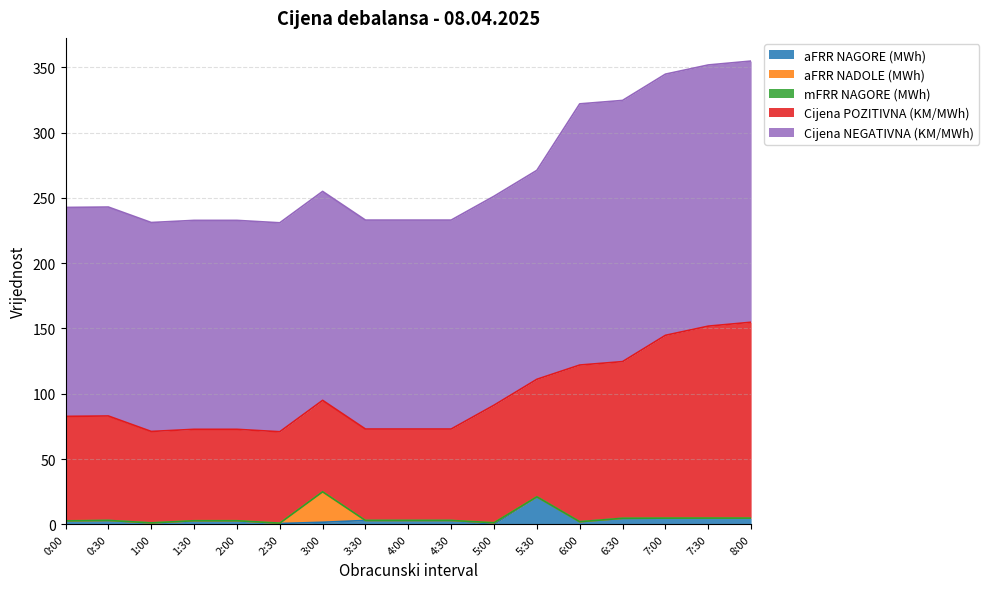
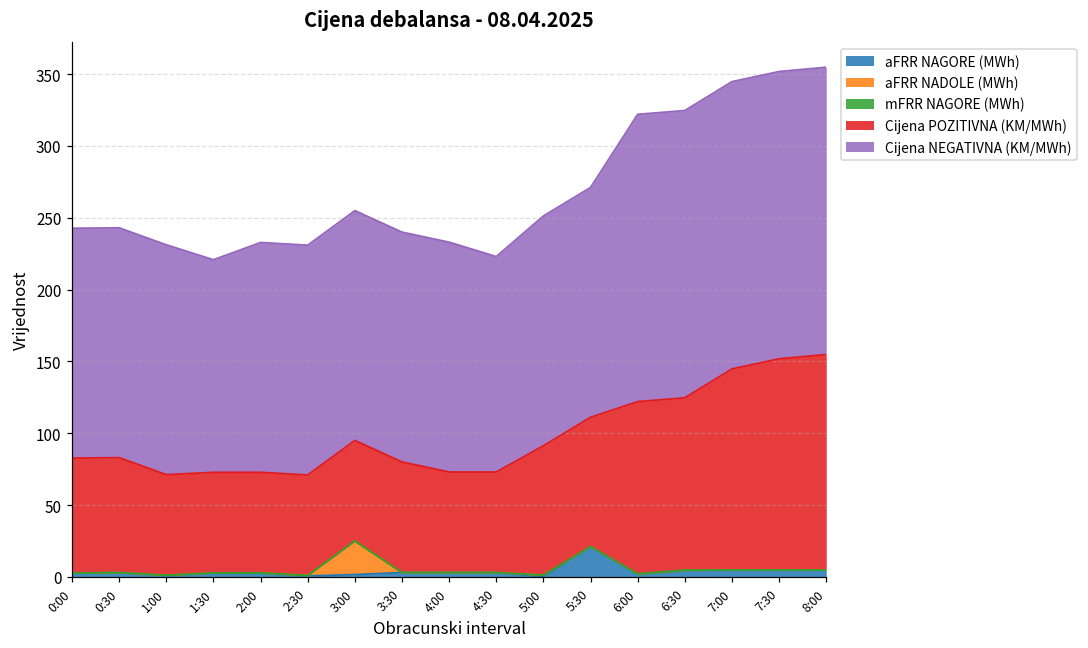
  {
    "aFRR NAGORE (MWh)": {
      "3:00": 2
    },
    "Cijena POZITIVNA (KM/MWh)": {
      "0:00": 80,
      "0:30": 80,
      "1:00": 70,
      "1:30": 70,
      "2:00": 70,
      "2:30": 70,
      "3:00": 70,
-     "3:30": 70,
+     "3:30": 77,
      "4:00": 70,
      "4:30": 70,
      "5:00": 90,
      "5:30": 90,
      "6:00": 120,
      "6:30": 120,
      "7:00": 140,
      "7:30": 147,
      "8:00": 150
    },
    "Cijena NEGATIVNA (KM/MWh)": {
      "0:00": 160,
      "0:30": 160,
      "1:00": 160,
-     "1:30": 160,
+     "1:30": 148,
      "2:00": 160,
      "2:30": 160,
      "3:00": 160,
      "3:30": 160,
      "4:00": 160,
-     "4:30": 160,
+     "4:30": 150,
      "5:00": 160,
      "5:30": 160,
      "6:00": 200,
      "6:30": 200,
      "7:00": 200,
      "7:30": 200,
      "8:00": 200
    }
  }
